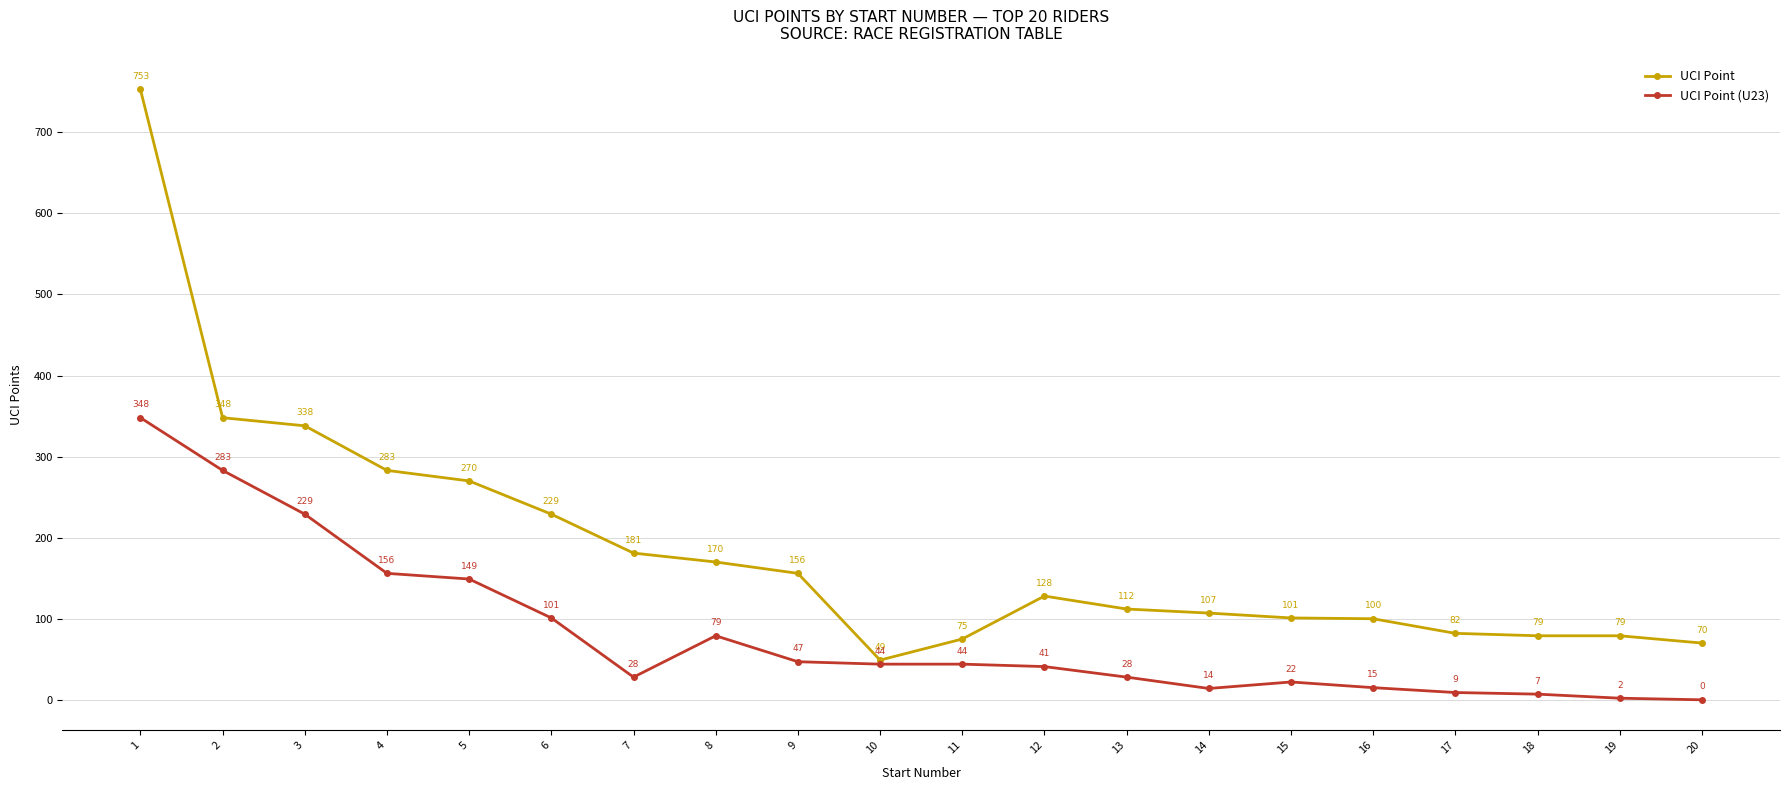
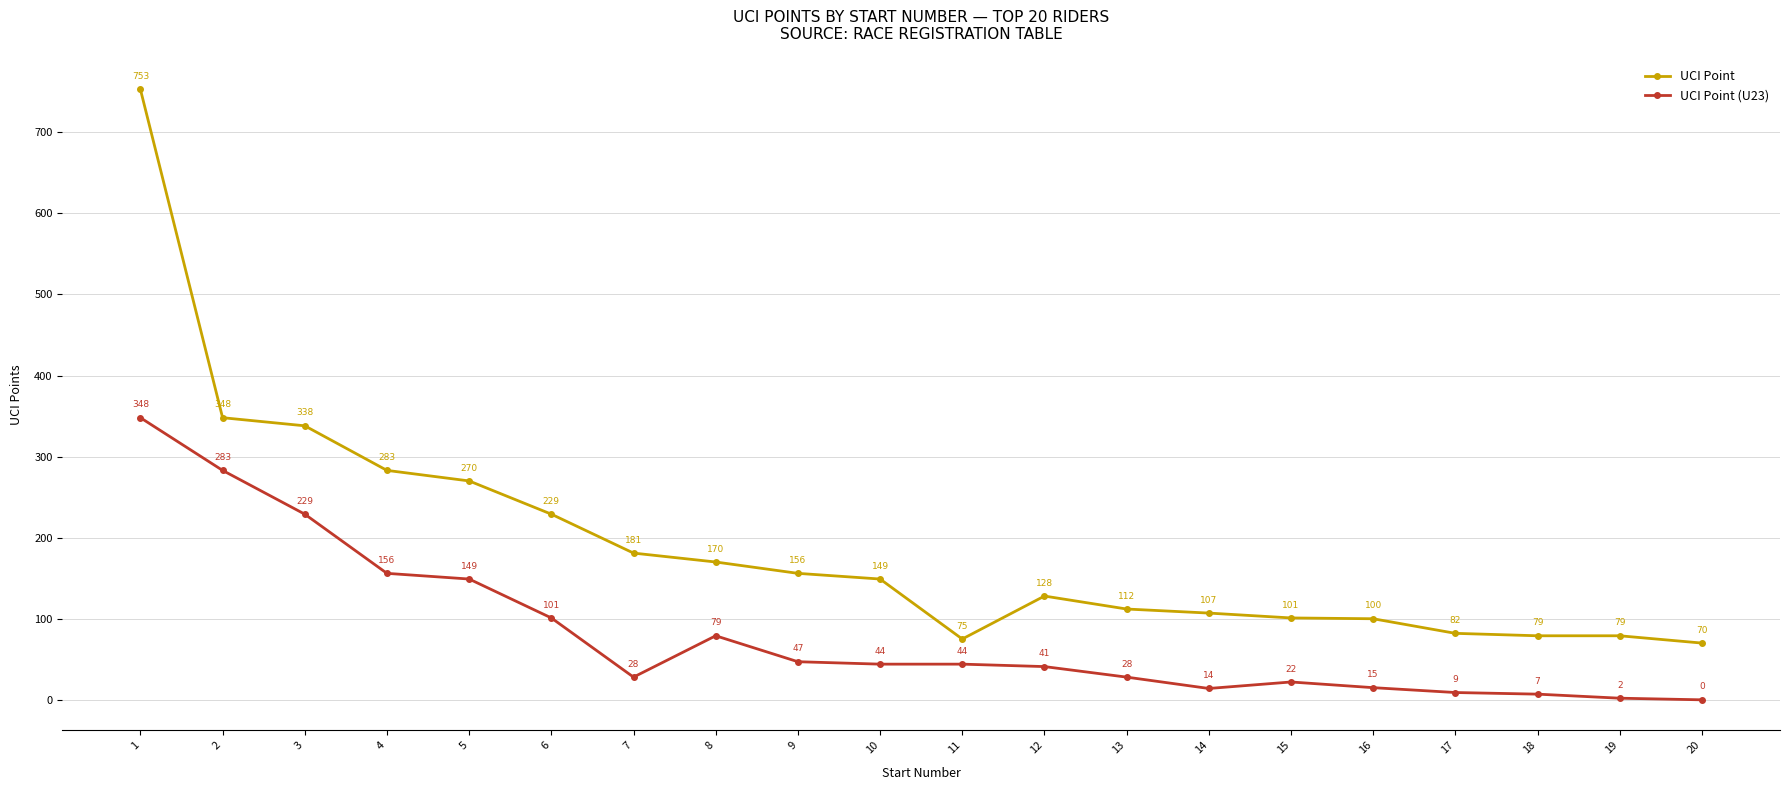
  {
    "UCI Point": {
      "1": 753,
      "2": 348,
      "3": 338,
      "4": 283,
      "5": 270,
      "6": 229,
      "7": 181,
      "8": 170,
      "9": 156,
-     "10": 49,
+     "10": 149,
      "11": 75,
      "12": 128,
      "13": 112,
      "14": 107,
      "15": 101,
      "16": 100,
      "17": 82,
      "18": 79,
      "19": 79,
      "20": 70
    },
    "UCI Point (U23)": {
      "1": 348,
      "2": 283,
      "3": 229,
      "4": 156,
      "5": 149,
      "6": 101,
      "7": 28,
      "8": 79,
      "9": 47,
      "10": 44,
      "11": 44,
      "12": 41,
      "13": 28,
      "14": 14,
      "15": 22,
      "16": 15,
      "17": 9,
      "18": 7,
      "19": 2,
      "20": 0
    }
  }
